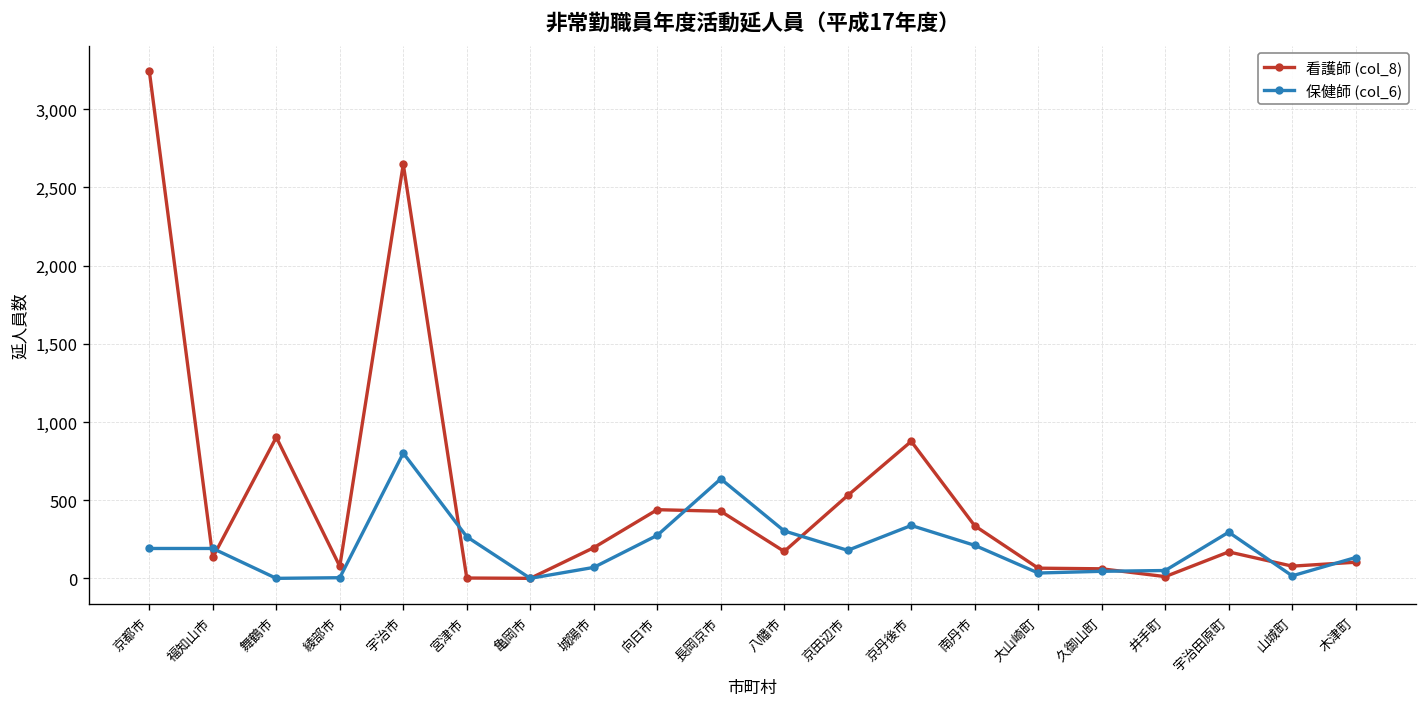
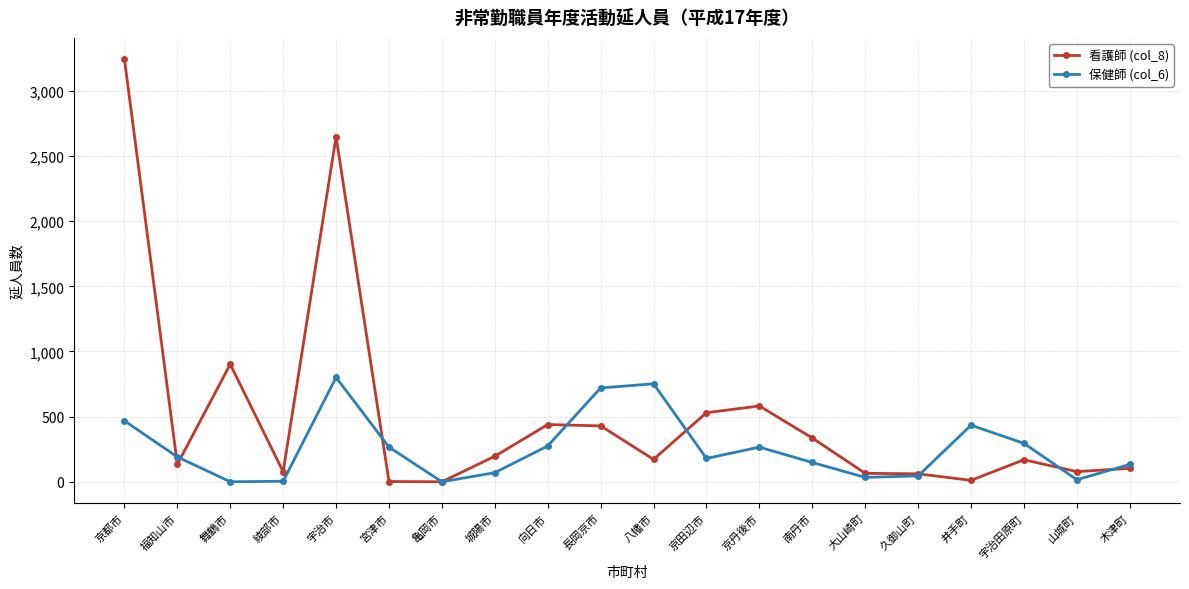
  {
    "看護師 (col_8)": {
      "京都市": "3,240",
      "福知山市": "130",
      "舞鶴市": "900",
      "綾部市": "80",
      "宇治市": "2,650",
      "宮津市": "0",
      "城陽市": "200",
      "向日市": "440",
      "長岡京市": "430",
      "八幡市": "170",
      "京田辺市": "530",
-     "京丹後市": "880",
+     "京丹後市": "580",
      "南丹市": "340",
      "大山崎町": "70",
      "井手町": "10",
      "宇治田原町": "170",
      "山城町": "80",
      "木津町": "100"
    },
    "保健師 (col_6)": {
-     "京都市": "190",
+     "京都市": "470",
      "福知山市": "190",
      "舞鶴市": "0",
      "綾部市": "0",
      "宇治市": "800",
      "宮津市": "270",
      "城陽市": "70",
      "向日市": "280",
-     "長岡京市": "640",
-     "八幡市": "300",
+     "長岡京市": "720",
+     "八幡市": "750",
      "京田辺市": "180",
-     "京丹後市": "340",
-     "南丹市": "210",
+     "京丹後市": "270",
+     "南丹市": "150",
      "大山崎町": "30",
-     "井手町": "50",
+     "井手町": "430",
      "宇治田原町": "300",
      "山城町": "20",
      "木津町": "130"
    }
  }
